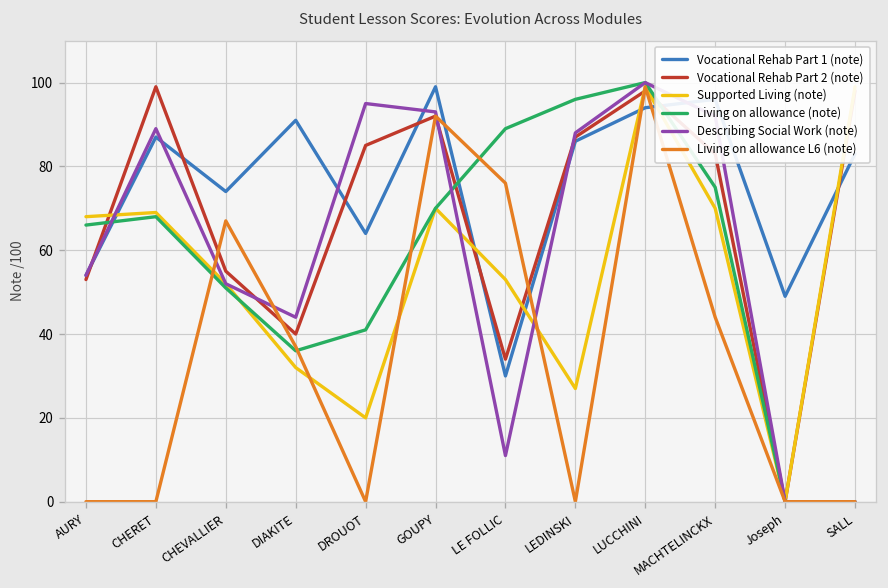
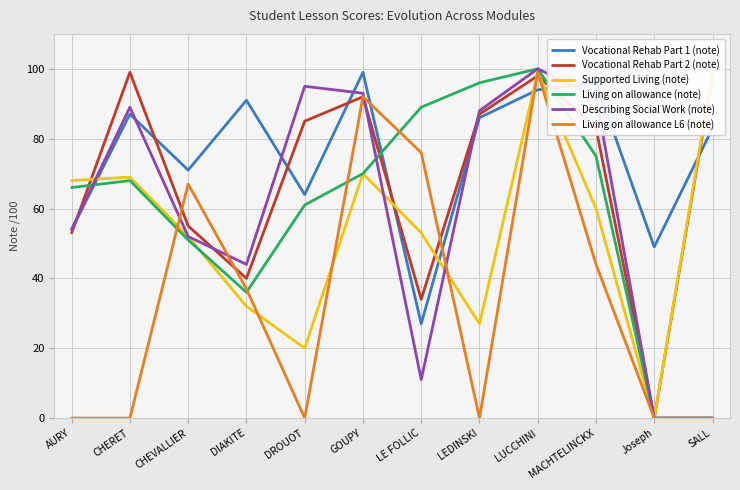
  {
    "Vocational Rehab Part 1 (note)": {
      "CHERET": 87,
-     "CHEVALLIER": 74,
+     "CHEVALLIER": 71,
      "DIAKITE": 91,
      "DROUOT": 64,
      "GOUPY": 99,
-     "LE FOLLIC": 30,
+     "LE FOLLIC": 27,
      "LEDINSKI": 86,
      "LUCCHINI": 94,
      "Joseph": 49
    },
    "Vocational Rehab Part 2 (note)": {
      "AURY": 53,
      "CHERET": 99,
      "CHEVALLIER": 55,
      "DIAKITE": 40,
      "DROUOT": 85,
      "LE FOLLIC": 34,
      "LEDINSKI": 87,
      "LUCCHINI": 98
    },
    "Supported Living (note)": {
      "AURY": 68,
      "CHERET": 69,
      "DIAKITE": 32,
      "DROUOT": 20,
      "LE FOLLIC": 53,
      "LEDINSKI": 27,
-     "MACHTELINCKX": 70
+     "MACHTELINCKX": 60
    },
    "Living on allowance (note)": {
      "AURY": 66,
      "CHERET": 68,
      "CHEVALLIER": 51,
      "DIAKITE": 36,
-     "DROUOT": 41,
+     "DROUOT": 61,
      "LE FOLLIC": 89,
      "LEDINSKI": 96,
      "MACHTELINCKX": 75
    },
    "Describing Social Work (note)": {
      "CHERET": 89,
      "DIAKITE": 44,
      "DROUOT": 95,
      "GOUPY": 93,
      "LE FOLLIC": 11,
      "LEDINSKI": 88
    },
    "Living on allowance L6 (note)": {
      "AURY": 0,
      "CHERET": 0,
      "CHEVALLIER": 67,
      "DIAKITE": 37,
      "DROUOT": 0,
      "LE FOLLIC": 76,
      "LEDINSKI": 0,
      "MACHTELINCKX": 44
    }
  }
